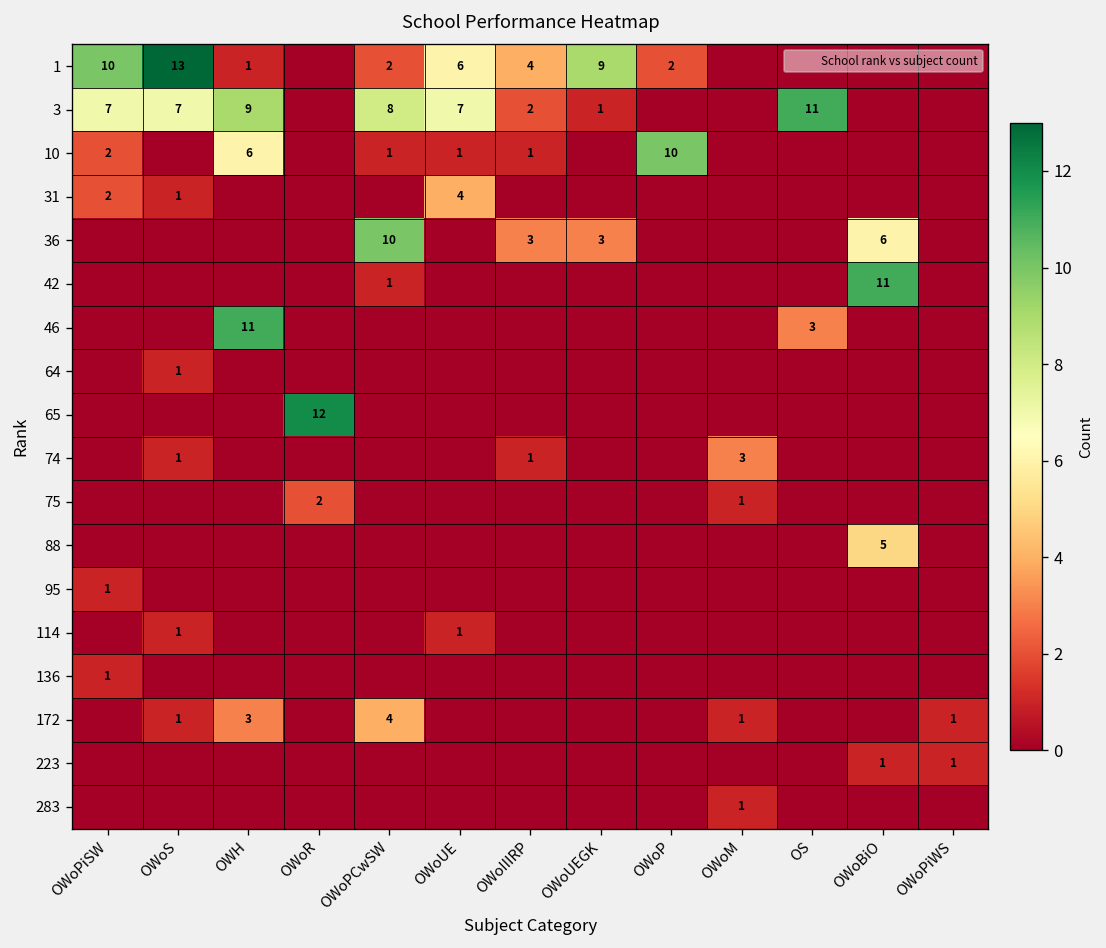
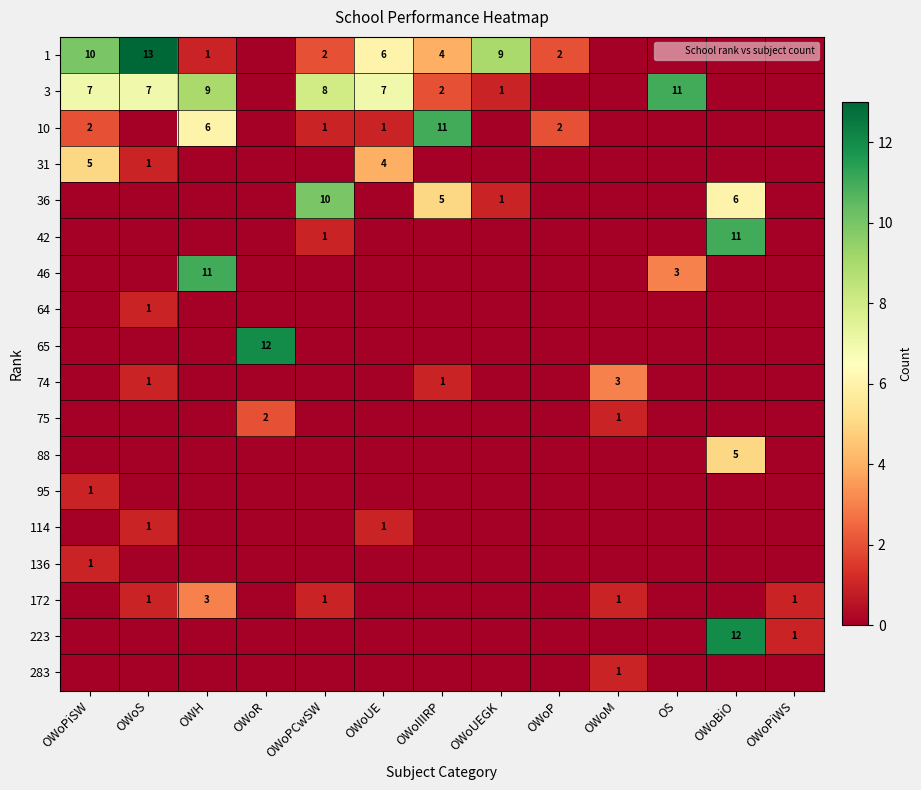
  {
    "1": {
      "OWoPiSW": 10,
      "OWoS": 13,
      "OWH": 1,
      "OWoPCwSW": 2,
      "OWoUE": 6,
      "OWoIIIRP": 4,
      "OWoUEGK": 9,
      "OWoP": 2
    },
    "3": {
      "OWoPiSW": 7,
      "OWoS": 7,
      "OWH": 9,
      "OWoPCwSW": 8,
      "OWoUE": 7,
      "OWoIIIRP": 2,
      "OWoUEGK": 1,
      "OS": 11
    },
    "10": {
      "OWoPiSW": 2,
      "OWH": 6,
      "OWoPCwSW": 1,
      "OWoUE": 1,
-     "OWoIIIRP": 1,
-     "OWoP": 10
+     "OWoIIIRP": 11,
+     "OWoP": 2
    },
    "31": {
-     "OWoPiSW": 2,
+     "OWoPiSW": 5,
      "OWoS": 1,
      "OWoUE": 4
    },
    "36": {
      "OWoPCwSW": 10,
-     "OWoIIIRP": 3,
-     "OWoUEGK": 3,
+     "OWoIIIRP": 5,
+     "OWoUEGK": 1,
      "OWoBiO": 6
    },
    "42": {
      "OWoPCwSW": 1,
      "OWoBiO": 11
    },
    "46": {
      "OWH": 11,
      "OS": 3
    },
    "64": {
      "OWoS": 1
    },
    "65": {
      "OWoR": 12
    },
    "74": {
      "OWoS": 1,
      "OWoIIIRP": 1,
      "OWoM": 3
    },
    "75": {
      "OWoR": 2,
      "OWoM": 1
    },
    "88": {
      "OWoBiO": 5
    },
    "95": {
      "OWoPiSW": 1
    },
    "114": {
      "OWoS": 1,
      "OWoUE": 1
    },
    "136": {
      "OWoPiSW": 1
    },
    "172": {
      "OWoS": 1,
      "OWH": 3,
-     "OWoPCwSW": 4,
+     "OWoPCwSW": 1,
      "OWoM": 1,
      "OWoPiWS": 1
    },
    "223": {
-     "OWoBiO": 1,
+     "OWoBiO": 12,
      "OWoPiWS": 1
    },
    "283": {
      "OWoM": 1
    }
  }
